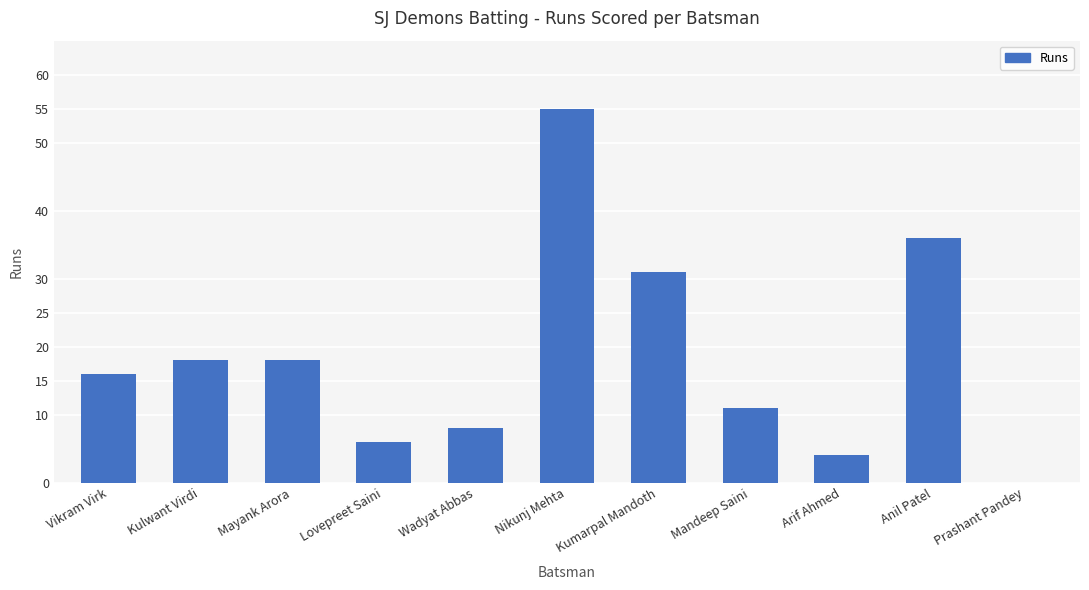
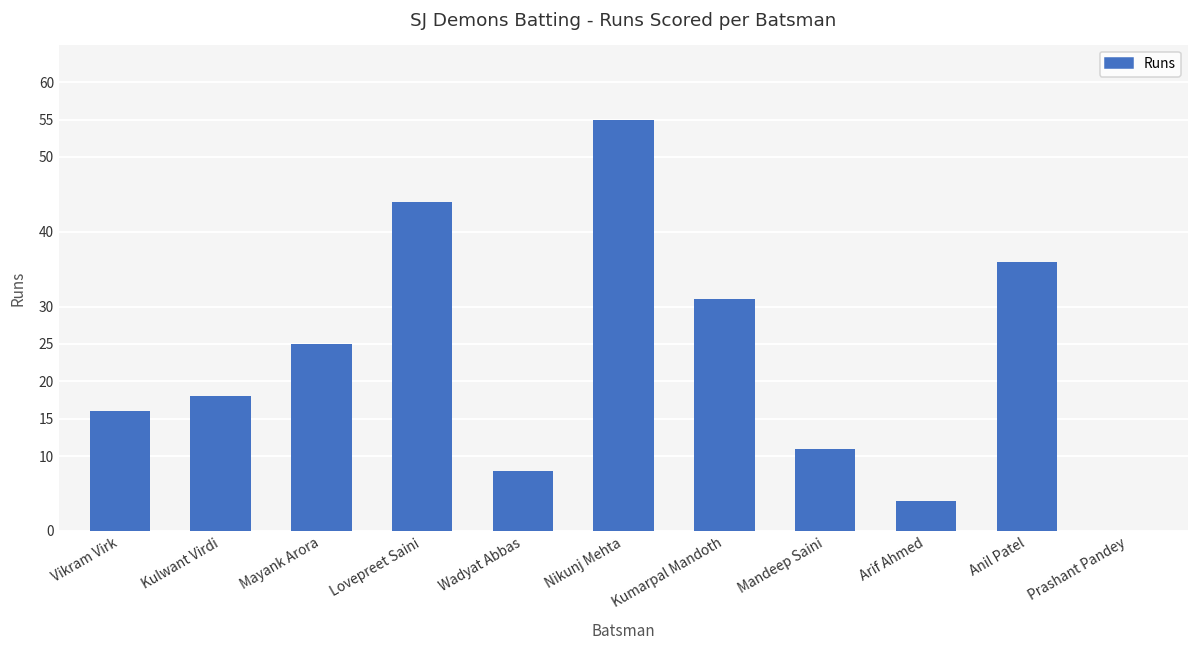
  {
    "Vikram Virk": 16,
    "Kulwant Virdi": 18,
-   "Mayank Arora": 18,
-   "Lovepreet Saini": 6,
+   "Mayank Arora": 25,
+   "Lovepreet Saini": 44,
    "Wadyat Abbas": 8,
    "Nikunj Mehta": 55,
    "Kumarpal Mandoth": 31,
    "Mandeep Saini": 11,
    "Arif Ahmed": 4,
    "Anil Patel": 36,
    "Prashant Pandey": 0
  }
